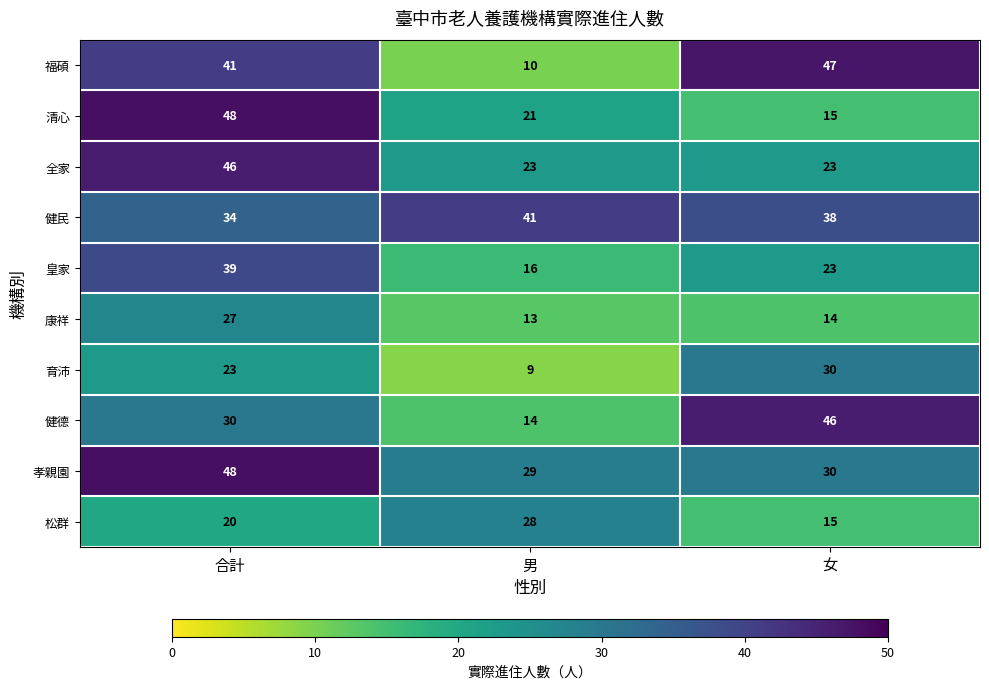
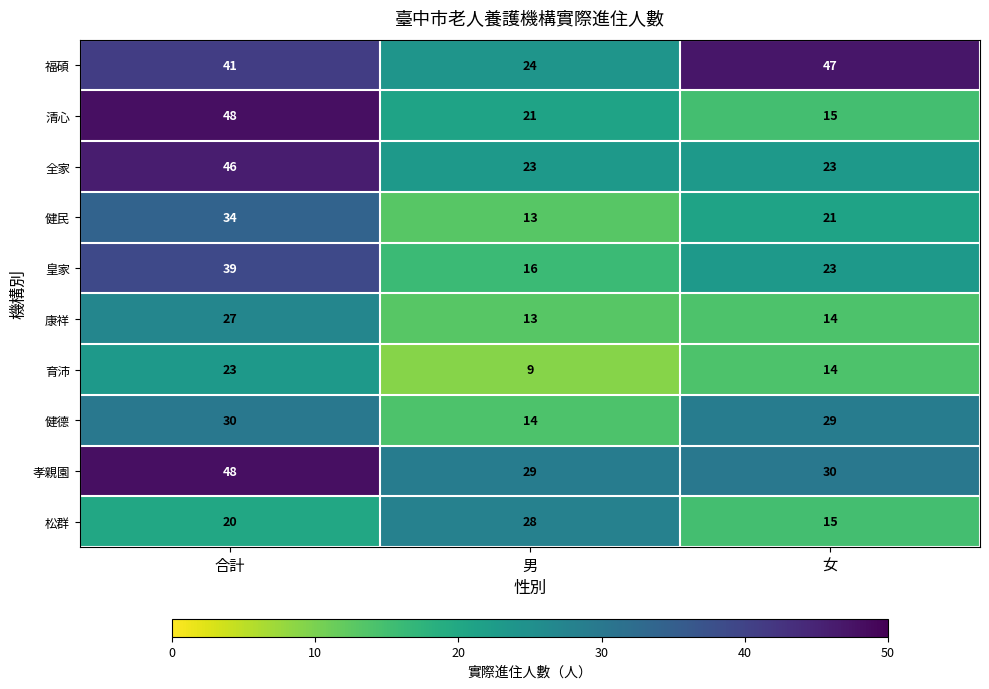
  {
    "福碩": {
      "合計": 41,
-     "男": 10,
+     "男": 24,
      "女": 47
    },
    "清心": {
      "合計": 48,
      "男": 21,
      "女": 15
    },
    "全家": {
      "合計": 46,
      "男": 23,
      "女": 23
    },
    "健民": {
      "合計": 34,
-     "男": 41,
-     "女": 38
+     "男": 13,
+     "女": 21
    },
    "皇家": {
      "合計": 39,
      "男": 16,
      "女": 23
    },
    "康祥": {
      "合計": 27,
      "男": 13,
      "女": 14
    },
    "育沛": {
      "合計": 23,
      "男": 9,
-     "女": 30
+     "女": 14
    },
    "健德": {
      "合計": 30,
      "男": 14,
-     "女": 46
+     "女": 29
    },
    "孝親園": {
      "合計": 48,
      "男": 29,
      "女": 30
    },
    "松群": {
      "合計": 20,
      "男": 28,
      "女": 15
    }
  }
